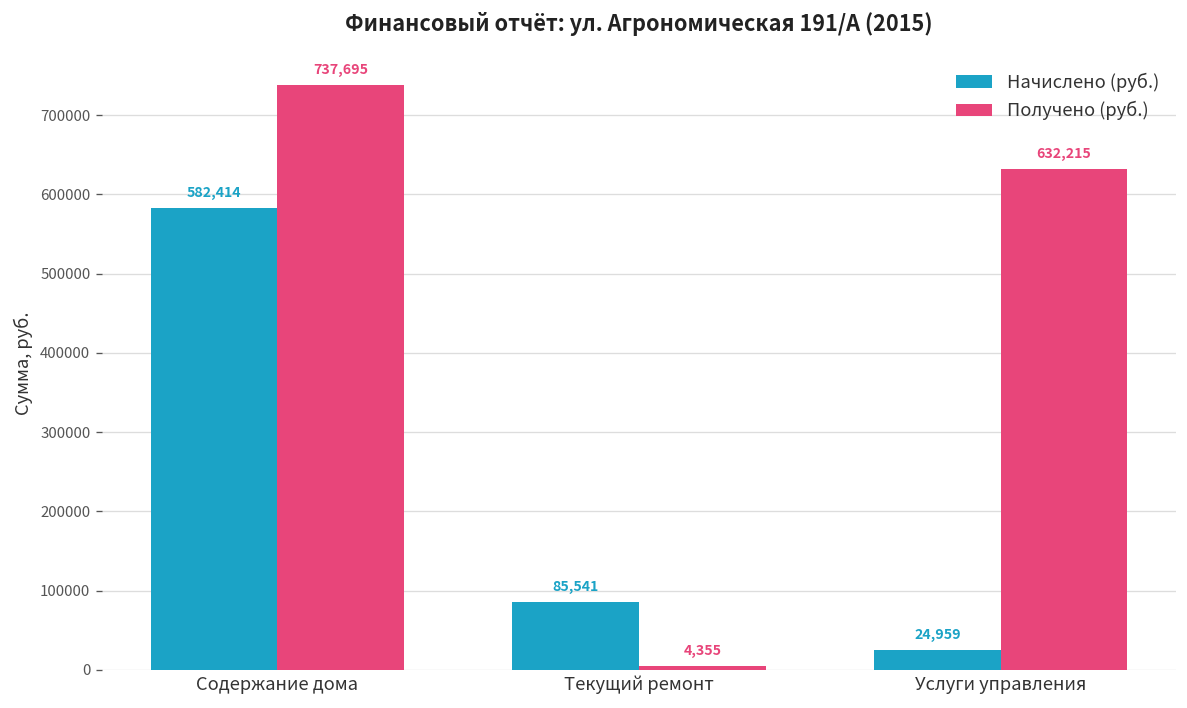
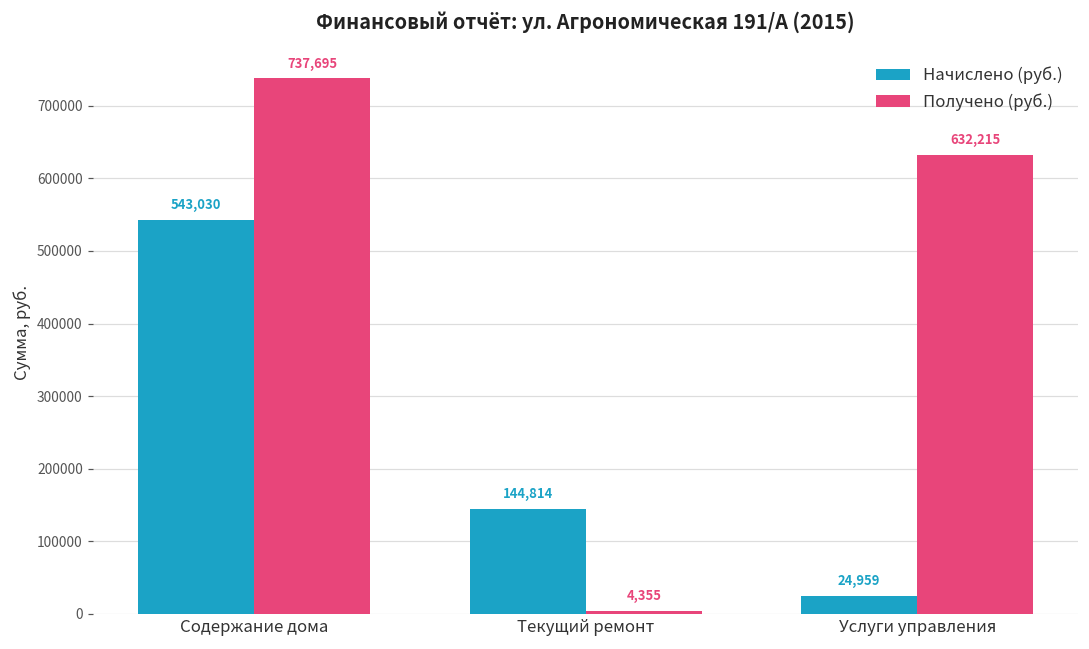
  {
    "Начислено (руб.)": {
-     "Содержание дома": "582,414",
-     "Текущий ремонт": "85,541",
+     "Содержание дома": "543,030",
+     "Текущий ремонт": "144,814",
      "Услуги управления": "24,959"
    },
    "Получено (руб.)": {
      "Содержание дома": "737,695",
      "Текущий ремонт": "4,355",
      "Услуги управления": "632,215"
    }
  }
